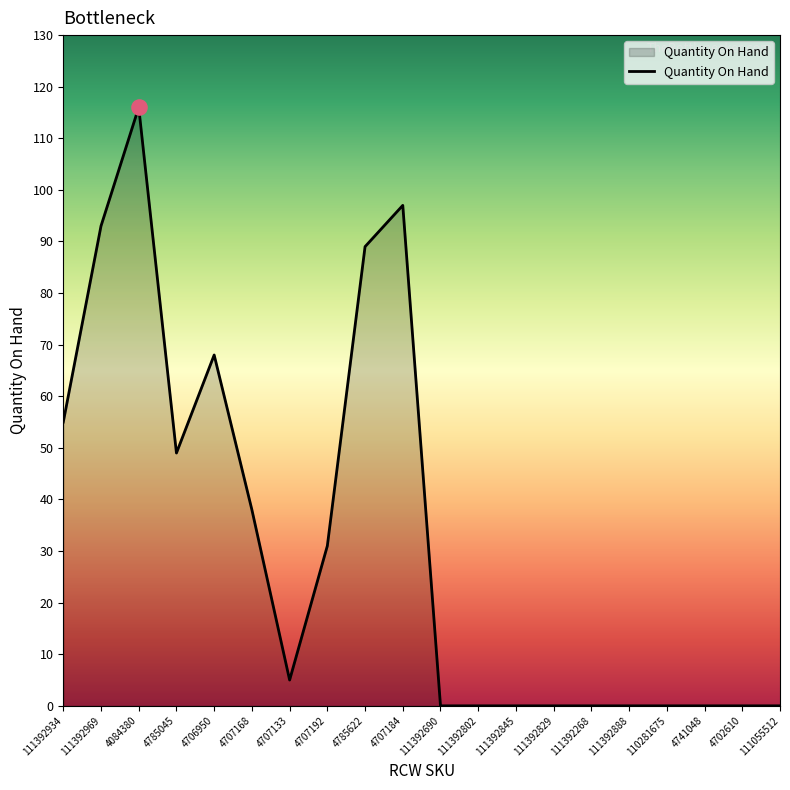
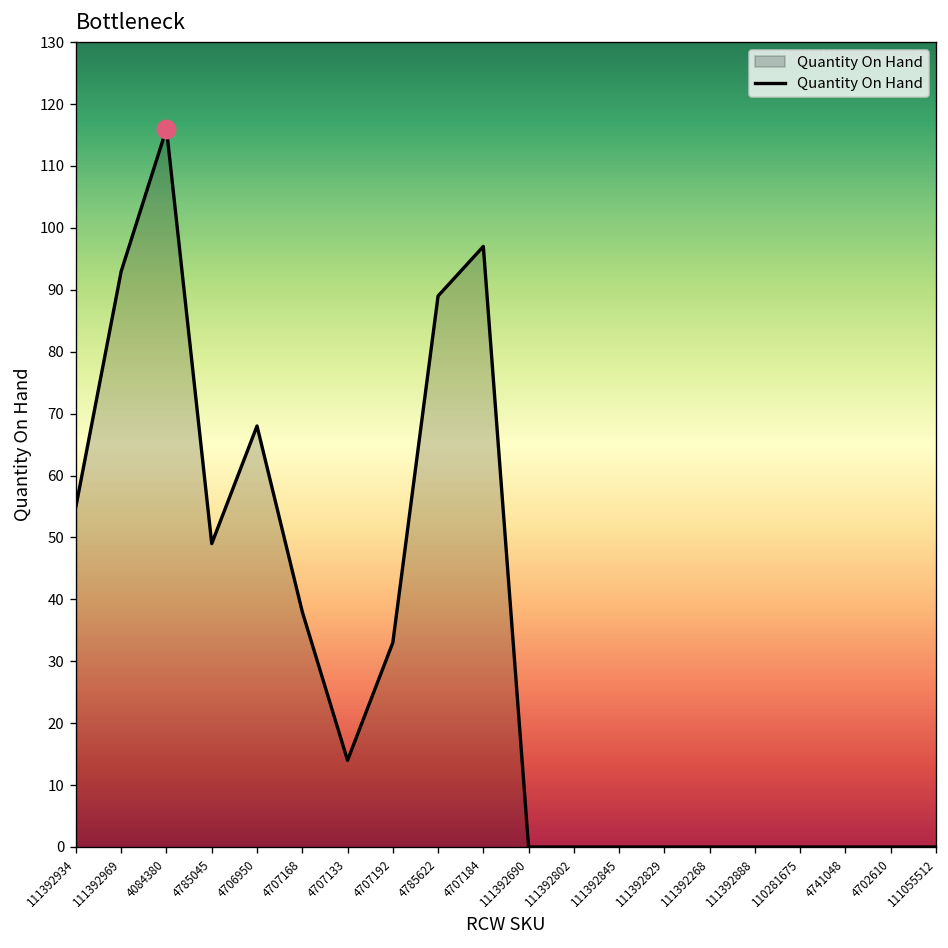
  {
    "Quantity On Hand": {
      "111392934": 55,
      "111392969": 93,
      "4785045": 49,
      "4706950": 68,
      "4707168": 38,
-     "4707133": 5,
-     "4707192": 31,
+     "4707133": 14,
+     "4707192": 33,
      "4785622": 89,
      "4707184": 97,
      "111392690": 0,
      "111392802": 0,
      "111392845": 0,
      "111392829": 0,
      "111392268": 0,
      "111392888": 0,
      "110281675": 0,
      "4741048": 0,
      "4702610": 0,
      "111055512": 0
    }
  }
